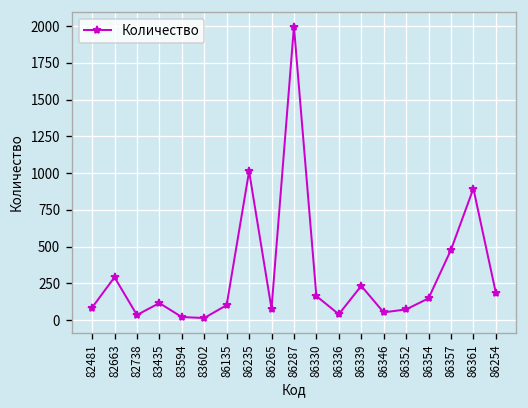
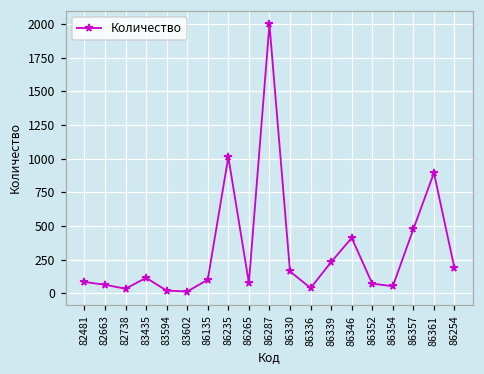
  {
    "82481": 90,
-   "82663": 290,
+   "82663": 60,
    "82738": 40,
    "83435": 120,
    "83594": 20,
    "83602": 10,
    "86135": 100,
    "86235": 1010,
    "86265": 80,
    "86287": 2000,
    "86330": 160,
    "86336": 40,
    "86339": 230,
-   "86346": 50,
+   "86346": 410,
    "86352": 70,
-   "86354": 150,
+   "86354": 50,
    "86357": 480,
    "86361": 900,
    "86254": 190
  }
